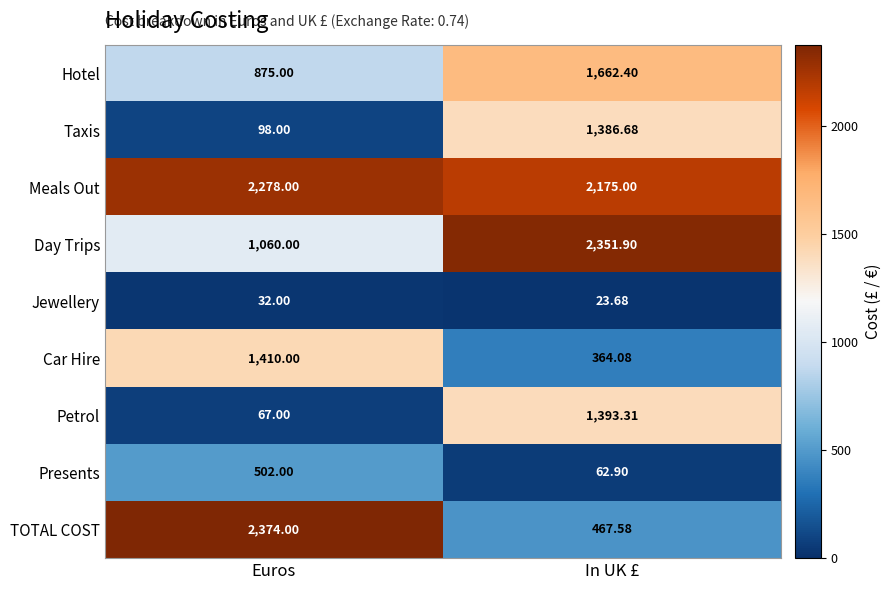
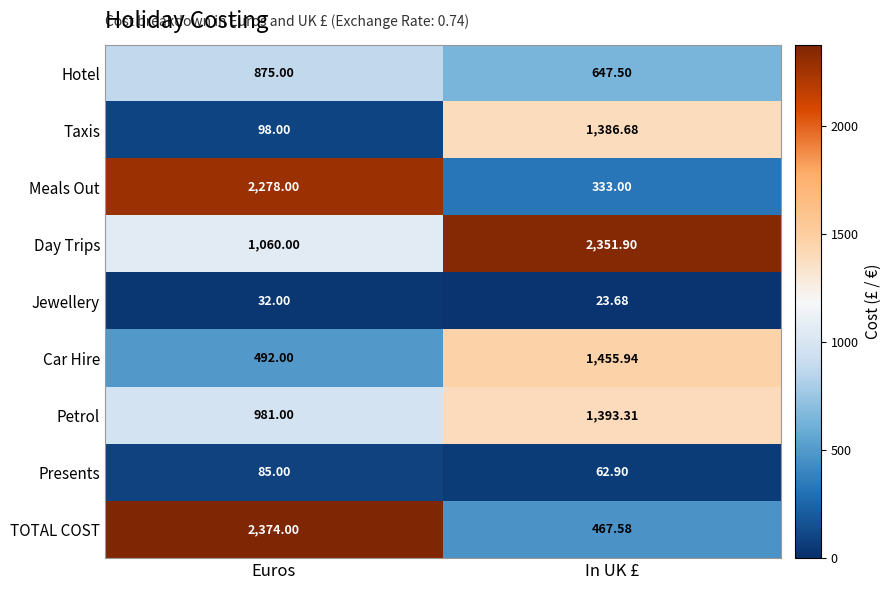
  {
    "Hotel": {
      "Euros": "875.00",
-     "In UK £": "1,662.40"
+     "In UK £": "647.50"
    },
    "Taxis": {
      "Euros": "98.00",
      "In UK £": "1,386.68"
    },
    "Meals Out": {
      "Euros": "2,278.00",
-     "In UK £": "2,175.00"
+     "In UK £": "333.00"
    },
    "Day Trips": {
      "Euros": "1,060.00",
      "In UK £": "2,351.90"
    },
    "Jewellery": {
      "Euros": "32.00",
      "In UK £": "23.68"
    },
    "Car Hire": {
-     "Euros": "1,410.00",
-     "In UK £": "364.08"
+     "Euros": "492.00",
+     "In UK £": "1,455.94"
    },
    "Petrol": {
-     "Euros": "67.00",
+     "Euros": "981.00",
      "In UK £": "1,393.31"
    },
    "Presents": {
-     "Euros": "502.00",
+     "Euros": "85.00",
      "In UK £": "62.90"
    },
    "TOTAL COST": {
      "Euros": "2,374.00",
      "In UK £": "467.58"
    }
  }
